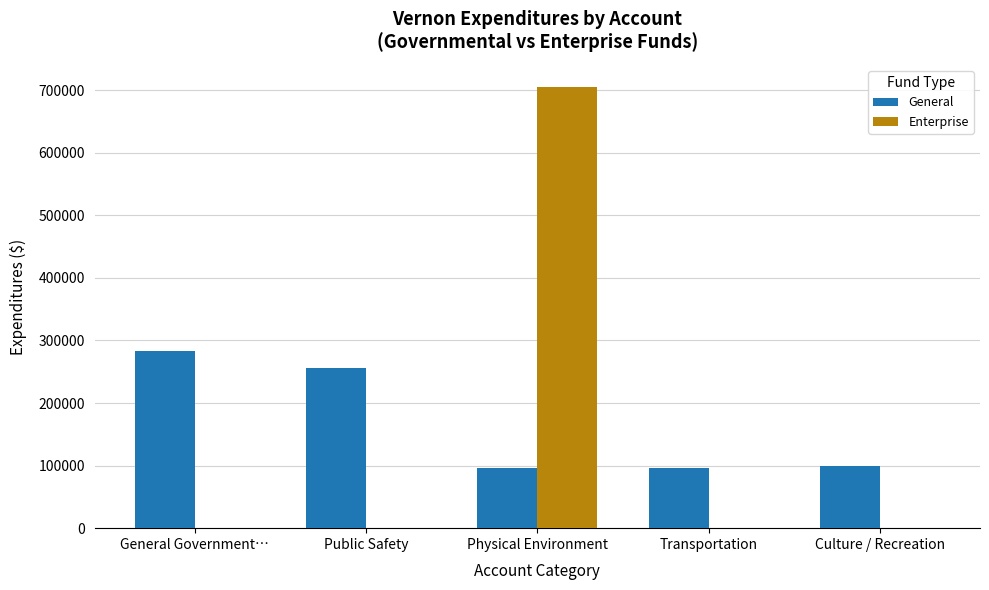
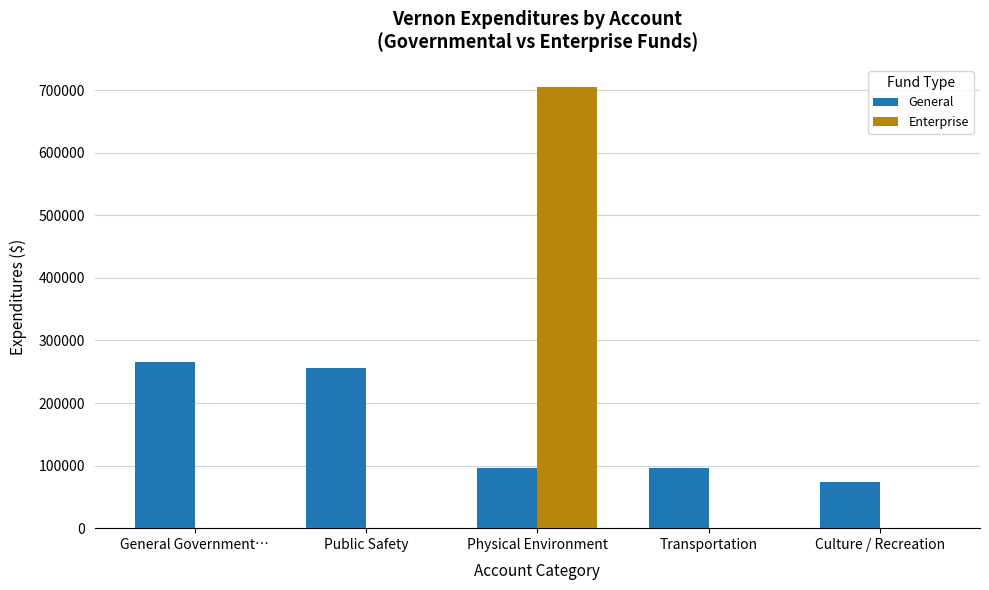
  {
    "General": {
-     "General Government…": 280000,
+     "General Government…": 260000,
      "Public Safety": 260000,
      "Physical Environment": 100000,
      "Transportation": 100000,
-     "Culture / Recreation": 100000
+     "Culture / Recreation": 70000
    },
    "Enterprise": {
      "General Government…": 0,
      "Public Safety": 0,
      "Physical Environment": 710000,
      "Transportation": 0,
      "Culture / Recreation": 0
    }
  }
